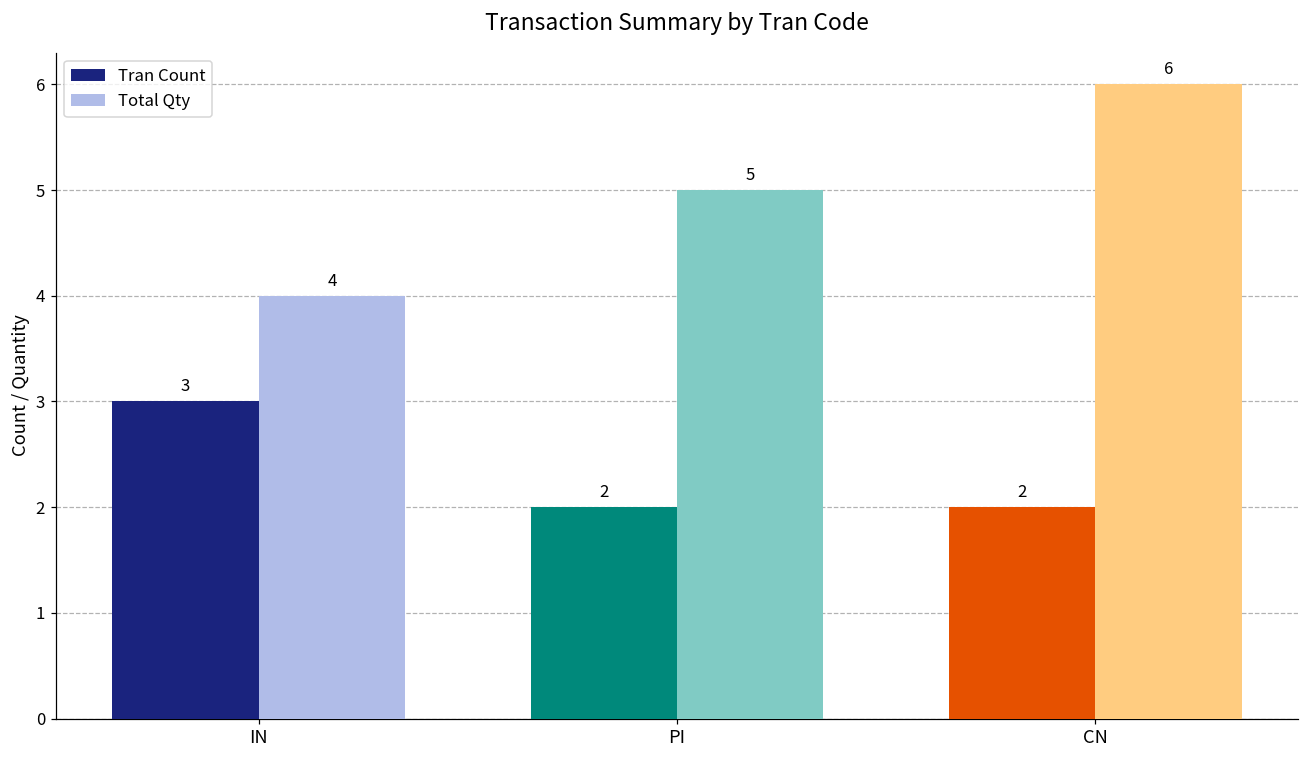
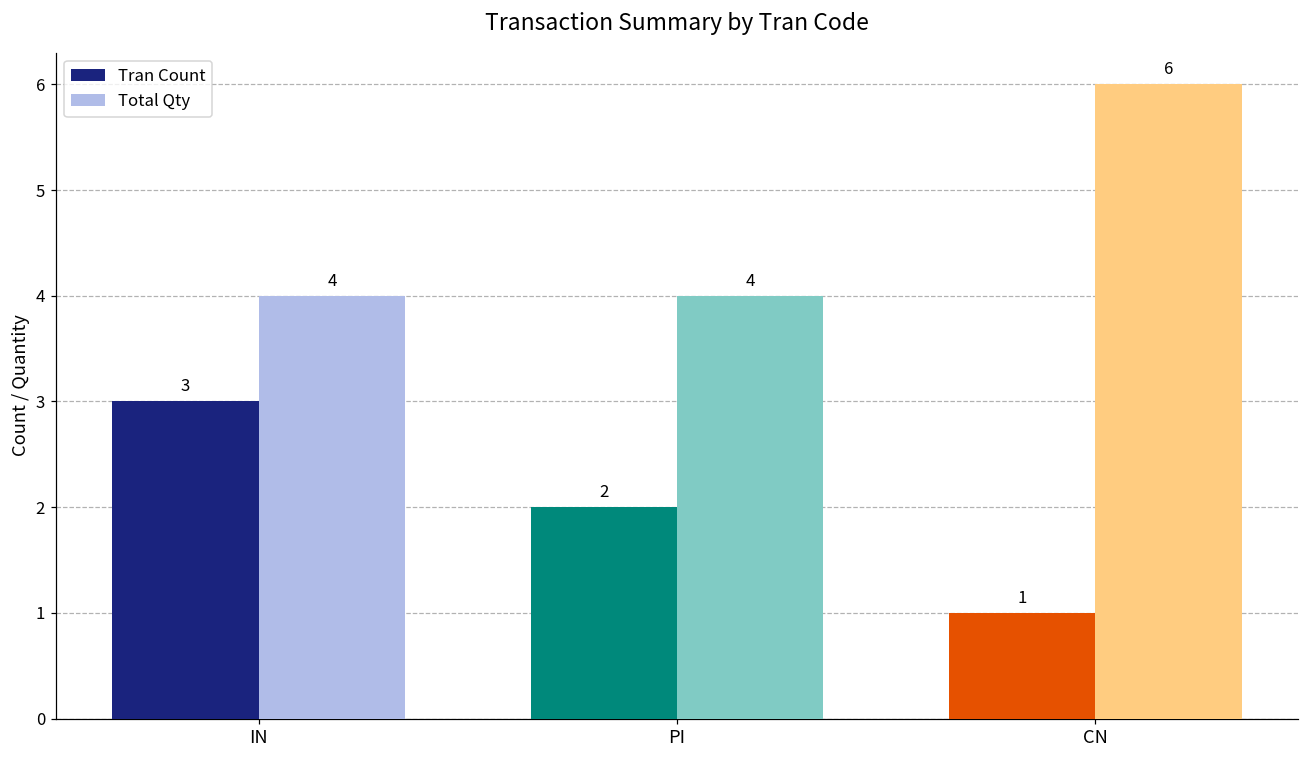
  {
    "Tran Count": {
      "IN": 3,
      "PI": 2,
-     "CN": 2
+     "CN": 1
    },
    "Total Qty": {
      "IN": 4,
-     "PI": 5,
+     "PI": 4,
      "CN": 6
    }
  }
